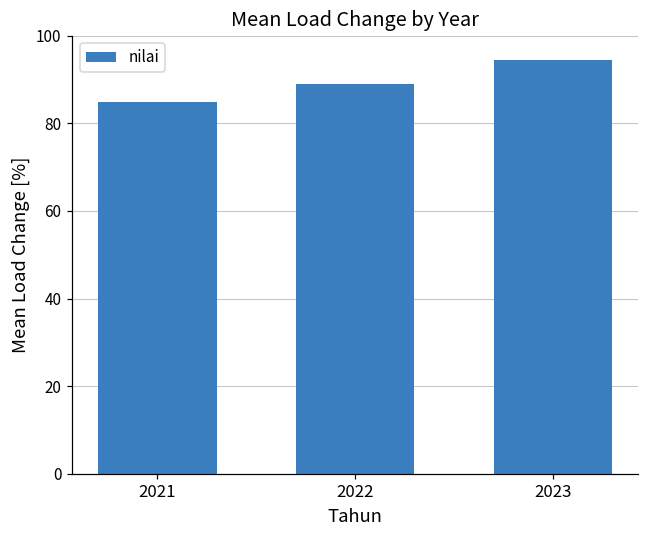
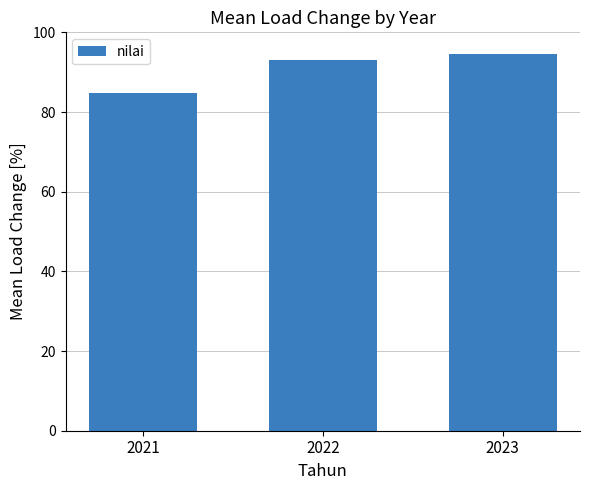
  {
    "2021": 85,
-   "2022": 89,
+   "2022": 93,
    "2023": 94
  }
